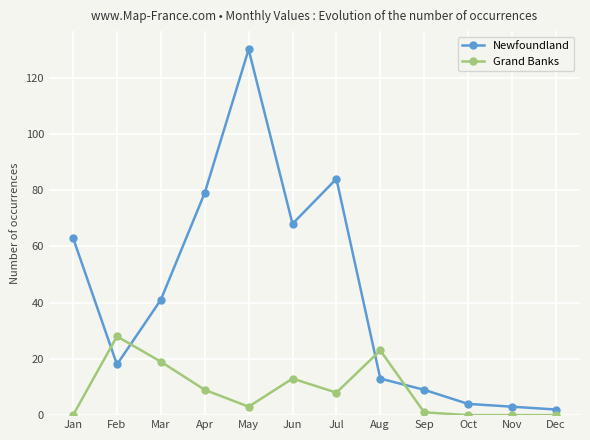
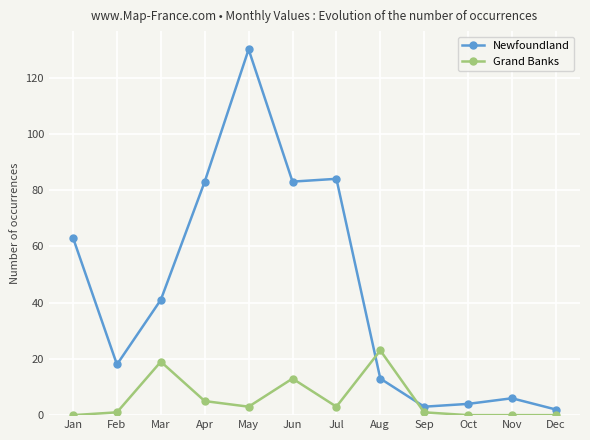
  {
    "Newfoundland": {
      "Jan": 63,
      "Feb": 18,
      "Mar": 41,
-     "Apr": 79,
+     "Apr": 83,
      "May": 130,
-     "Jun": 68,
+     "Jun": 83,
      "Jul": 84,
      "Aug": 13,
-     "Sep": 9,
+     "Sep": 3,
      "Oct": 4,
-     "Nov": 3,
+     "Nov": 6,
      "Dec": 2
    },
    "Grand Banks": {
      "Jan": 0,
-     "Feb": 28,
+     "Feb": 1,
      "Mar": 19,
-     "Apr": 9,
+     "Apr": 5,
      "May": 3,
      "Jun": 13,
-     "Jul": 8,
+     "Jul": 3,
      "Aug": 23,
      "Sep": 1,
      "Oct": 0,
      "Nov": 0,
      "Dec": 0
    }
  }
